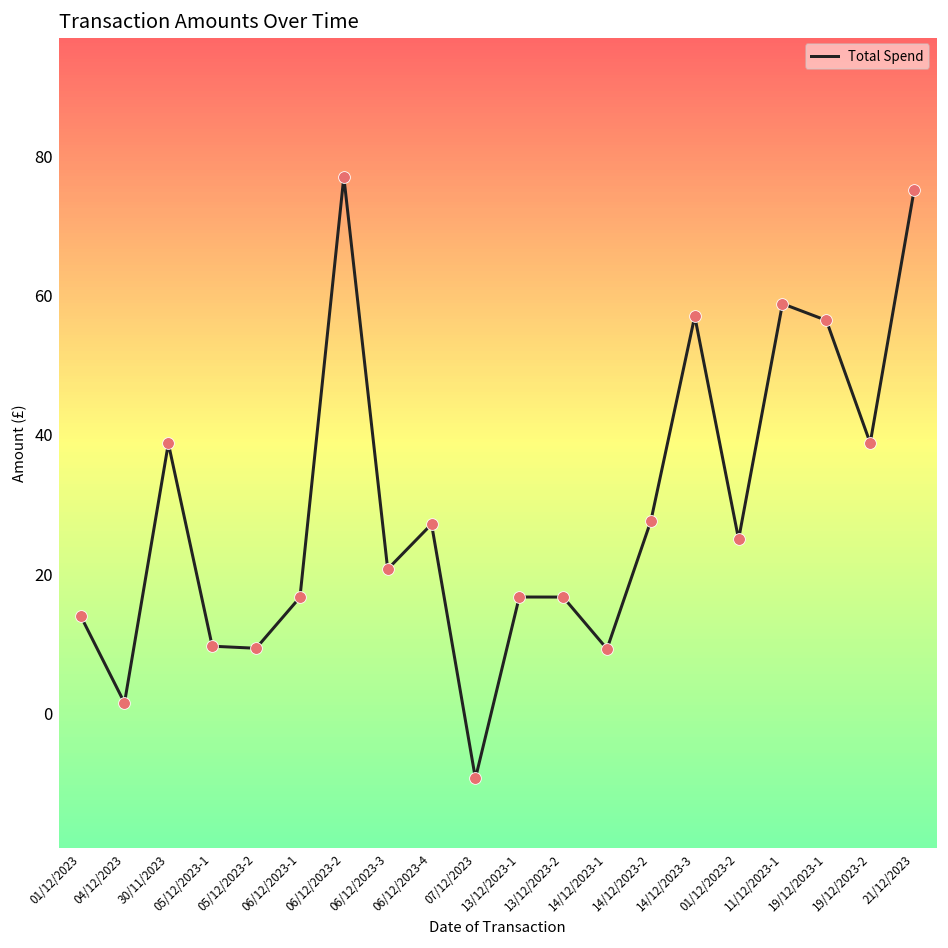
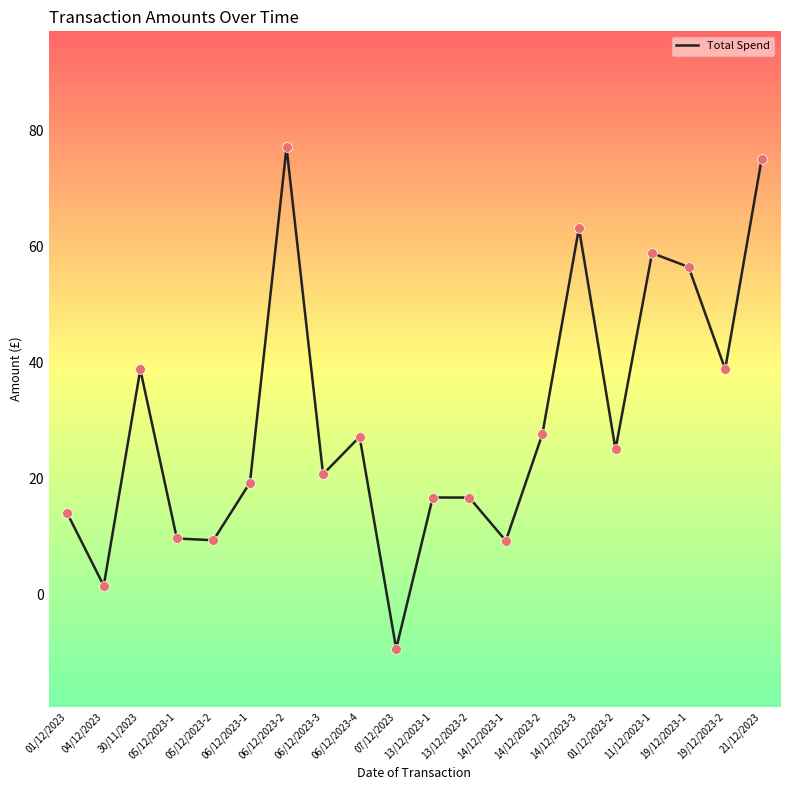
  {
    "01/12/2023": 14,
    "04/12/2023": 2,
    "30/11/2023": 39,
    "05/12/2023-1": 10,
    "05/12/2023-2": 9,
-   "06/12/2023-1": 17,
+   "06/12/2023-1": 19,
    "06/12/2023-2": 77,
    "06/12/2023-3": 21,
    "06/12/2023-4": 27,
    "07/12/2023": -9,
    "13/12/2023-1": 17,
    "13/12/2023-2": 17,
    "14/12/2023-1": 9,
    "14/12/2023-2": 28,
-   "14/12/2023-3": 57,
+   "14/12/2023-3": 63,
    "01/12/2023-2": 25,
    "11/12/2023-1": 59,
    "19/12/2023-1": 56,
    "19/12/2023-2": 39,
    "21/12/2023": 75
  }
